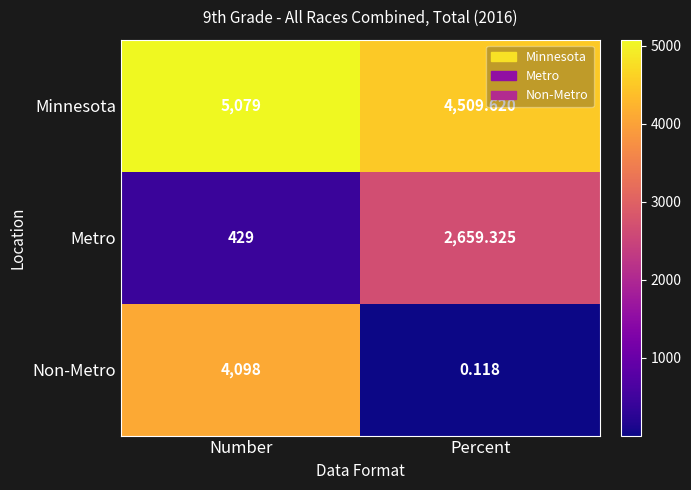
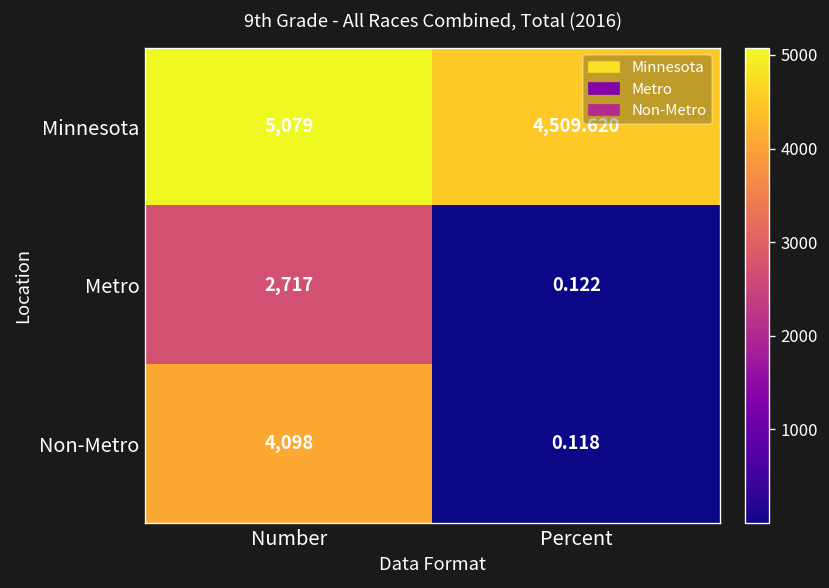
  {
    "Minnesota": {
      "Number": "5,079"
    },
    "Metro": {
-     "Number": "429",
-     "Percent": "2,659.325"
+     "Number": "2,717",
+     "Percent": "0.122"
    },
    "Non-Metro": {
      "Number": "4,098",
      "Percent": "0.118"
    }
  }
